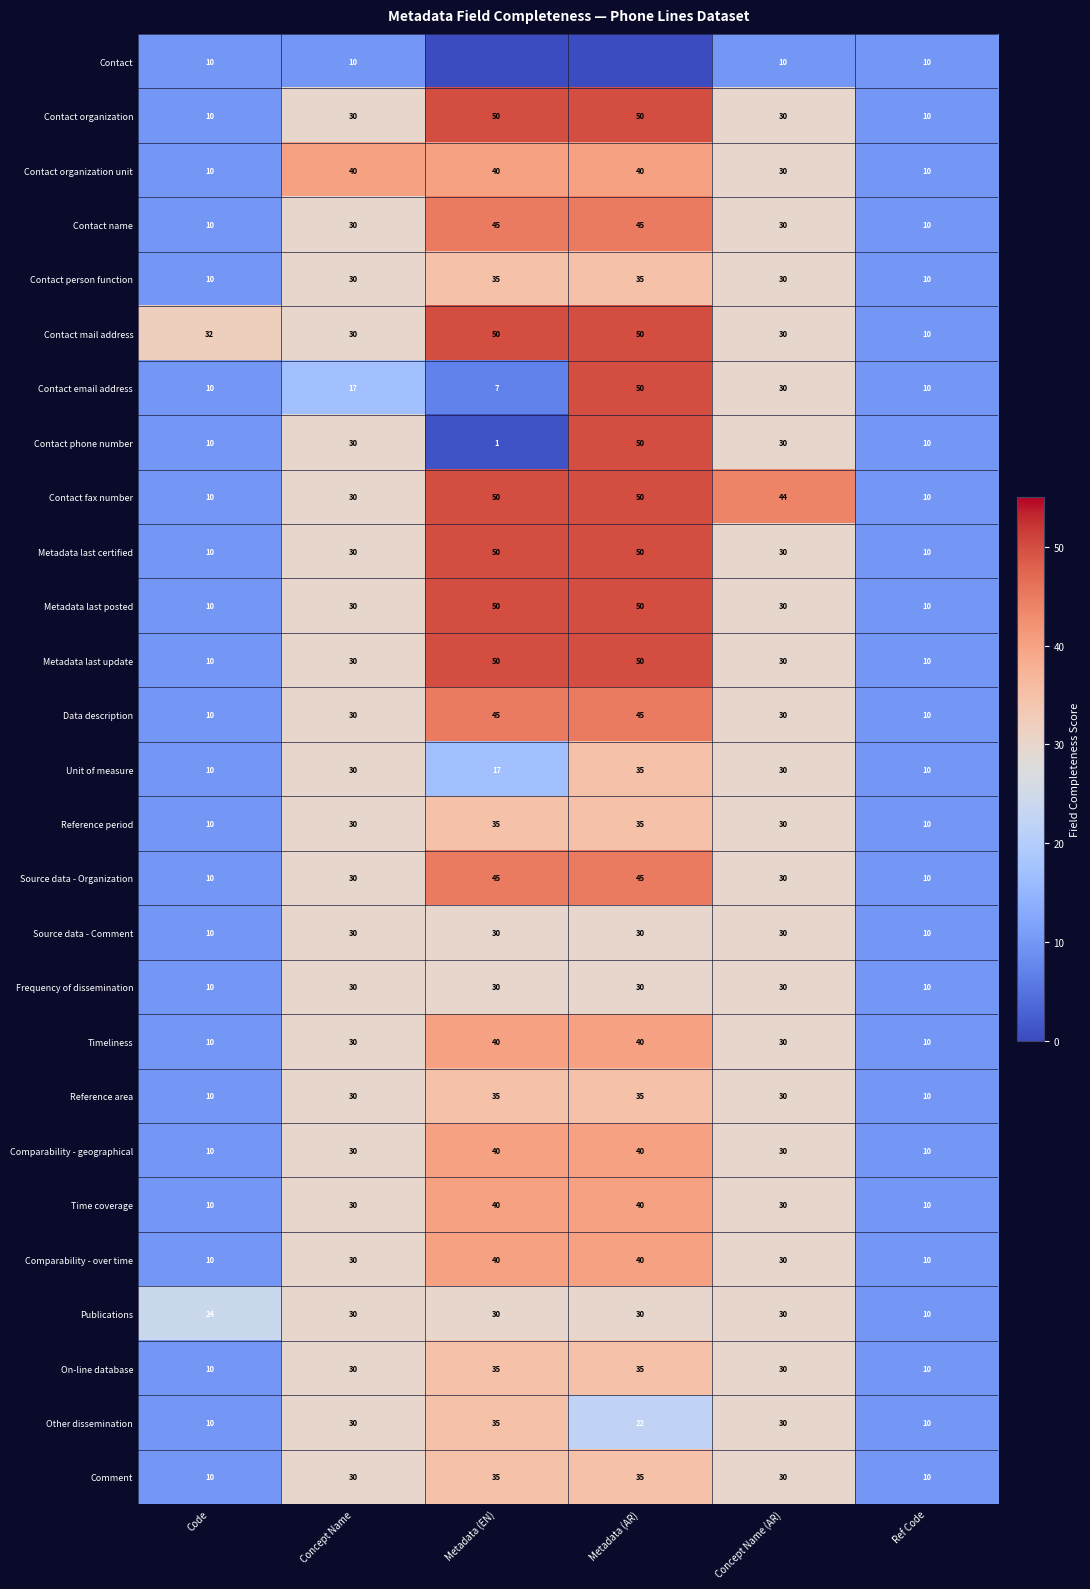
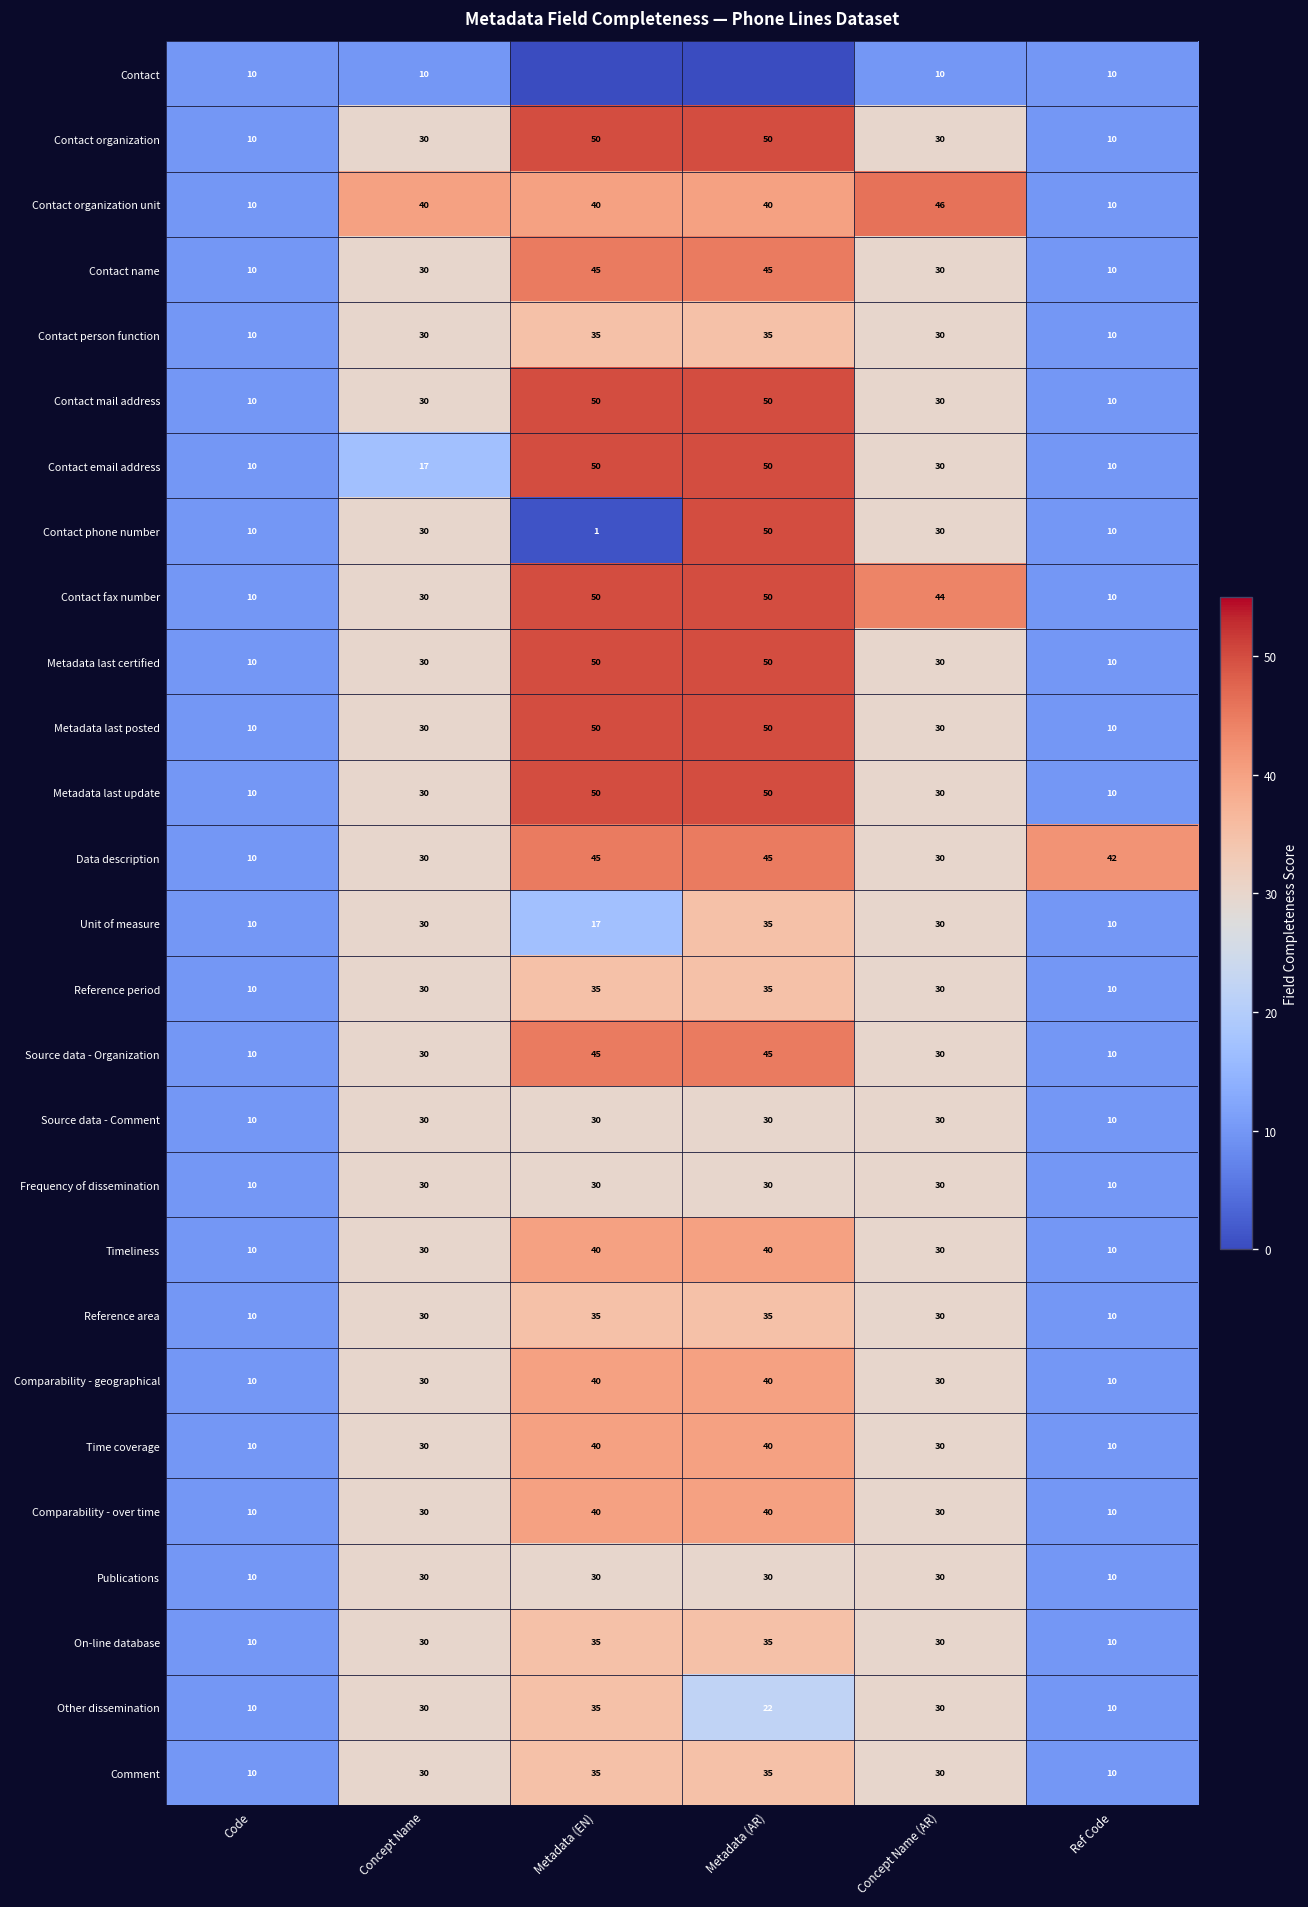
  {
    "Contact": {
      "Code": 10,
      "Concept Name": 10,
      "Concept Name (AR)": 10,
      "Ref Code": 10
    },
    "Contact organization": {
      "Code": 10,
      "Concept Name": 30,
      "Metadata (EN)": 50,
      "Metadata (AR)": 50,
      "Concept Name (AR)": 30,
      "Ref Code": 10
    },
    "Contact organization unit": {
      "Code": 10,
      "Concept Name": 40,
      "Metadata (EN)": 40,
      "Metadata (AR)": 40,
-     "Concept Name (AR)": 30,
+     "Concept Name (AR)": 46,
      "Ref Code": 10
    },
    "Contact name": {
      "Code": 10,
      "Concept Name": 30,
      "Metadata (EN)": 45,
      "Metadata (AR)": 45,
      "Concept Name (AR)": 30,
      "Ref Code": 10
    },
    "Contact person function": {
      "Code": 10,
      "Concept Name": 30,
      "Metadata (EN)": 35,
      "Metadata (AR)": 35,
      "Concept Name (AR)": 30,
      "Ref Code": 10
    },
    "Contact mail address": {
-     "Code": 32,
+     "Code": 10,
      "Concept Name": 30,
      "Metadata (EN)": 50,
      "Metadata (AR)": 50,
      "Concept Name (AR)": 30,
      "Ref Code": 10
    },
    "Contact email address": {
      "Code": 10,
      "Concept Name": 17,
-     "Metadata (EN)": 7,
+     "Metadata (EN)": 50,
      "Metadata (AR)": 50,
      "Concept Name (AR)": 30,
      "Ref Code": 10
    },
    "Contact phone number": {
      "Code": 10,
      "Concept Name": 30,
      "Metadata (EN)": 1,
      "Metadata (AR)": 50,
      "Concept Name (AR)": 30,
      "Ref Code": 10
    },
    "Contact fax number": {
      "Code": 10,
      "Concept Name": 30,
      "Metadata (EN)": 50,
      "Metadata (AR)": 50,
      "Concept Name (AR)": 44,
      "Ref Code": 10
    },
    "Metadata last certified": {
      "Code": 10,
      "Concept Name": 30,
      "Metadata (EN)": 50,
      "Metadata (AR)": 50,
      "Concept Name (AR)": 30,
      "Ref Code": 10
    },
    "Metadata last posted": {
      "Code": 10,
      "Concept Name": 30,
      "Metadata (EN)": 50,
      "Metadata (AR)": 50,
      "Concept Name (AR)": 30,
      "Ref Code": 10
    },
    "Metadata last update": {
      "Code": 10,
      "Concept Name": 30,
      "Metadata (EN)": 50,
      "Metadata (AR)": 50,
      "Concept Name (AR)": 30,
      "Ref Code": 10
    },
    "Data description": {
      "Code": 10,
      "Concept Name": 30,
      "Metadata (EN)": 45,
      "Metadata (AR)": 45,
      "Concept Name (AR)": 30,
-     "Ref Code": 10
+     "Ref Code": 42
    },
    "Unit of measure": {
      "Code": 10,
      "Concept Name": 30,
      "Metadata (EN)": 17,
      "Metadata (AR)": 35,
      "Concept Name (AR)": 30,
      "Ref Code": 10
    },
    "Reference period": {
      "Code": 10,
      "Concept Name": 30,
      "Metadata (EN)": 35,
      "Metadata (AR)": 35,
      "Concept Name (AR)": 30,
      "Ref Code": 10
    },
    "Source data - Organization": {
      "Code": 10,
      "Concept Name": 30,
      "Metadata (EN)": 45,
      "Metadata (AR)": 45,
      "Concept Name (AR)": 30,
      "Ref Code": 10
    },
    "Source data - Comment": {
      "Code": 10,
      "Concept Name": 30,
      "Metadata (EN)": 30,
      "Metadata (AR)": 30,
      "Concept Name (AR)": 30,
      "Ref Code": 10
    },
    "Frequency of dissemination": {
      "Code": 10,
      "Concept Name": 30,
      "Metadata (EN)": 30,
      "Metadata (AR)": 30,
      "Concept Name (AR)": 30,
      "Ref Code": 10
    },
    "Timeliness": {
      "Code": 10,
      "Concept Name": 30,
      "Metadata (EN)": 40,
      "Metadata (AR)": 40,
      "Concept Name (AR)": 30,
      "Ref Code": 10
    },
    "Reference area": {
      "Code": 10,
      "Concept Name": 30,
      "Metadata (EN)": 35,
      "Metadata (AR)": 35,
      "Concept Name (AR)": 30,
      "Ref Code": 10
    },
    "Comparability - geographical": {
      "Code": 10,
      "Concept Name": 30,
      "Metadata (EN)": 40,
      "Metadata (AR)": 40,
      "Concept Name (AR)": 30,
      "Ref Code": 10
    },
    "Time coverage": {
      "Code": 10,
      "Concept Name": 30,
      "Metadata (EN)": 40,
      "Metadata (AR)": 40,
      "Concept Name (AR)": 30,
      "Ref Code": 10
    },
    "Comparability - over time": {
      "Code": 10,
      "Concept Name": 30,
      "Metadata (EN)": 40,
      "Metadata (AR)": 40,
      "Concept Name (AR)": 30,
      "Ref Code": 10
    },
    "Publications": {
-     "Code": 24,
+     "Code": 10,
      "Concept Name": 30,
      "Metadata (EN)": 30,
      "Metadata (AR)": 30,
      "Concept Name (AR)": 30,
      "Ref Code": 10
    },
    "On-line database": {
      "Code": 10,
      "Concept Name": 30,
      "Metadata (EN)": 35,
      "Metadata (AR)": 35,
      "Concept Name (AR)": 30,
      "Ref Code": 10
    },
    "Other dissemination": {
      "Code": 10,
      "Concept Name": 30,
      "Metadata (EN)": 35,
      "Metadata (AR)": 22,
      "Concept Name (AR)": 30,
      "Ref Code": 10
    },
    "Comment": {
      "Code": 10,
      "Concept Name": 30,
      "Metadata (EN)": 35,
      "Metadata (AR)": 35,
      "Concept Name (AR)": 30,
      "Ref Code": 10
    }
  }
